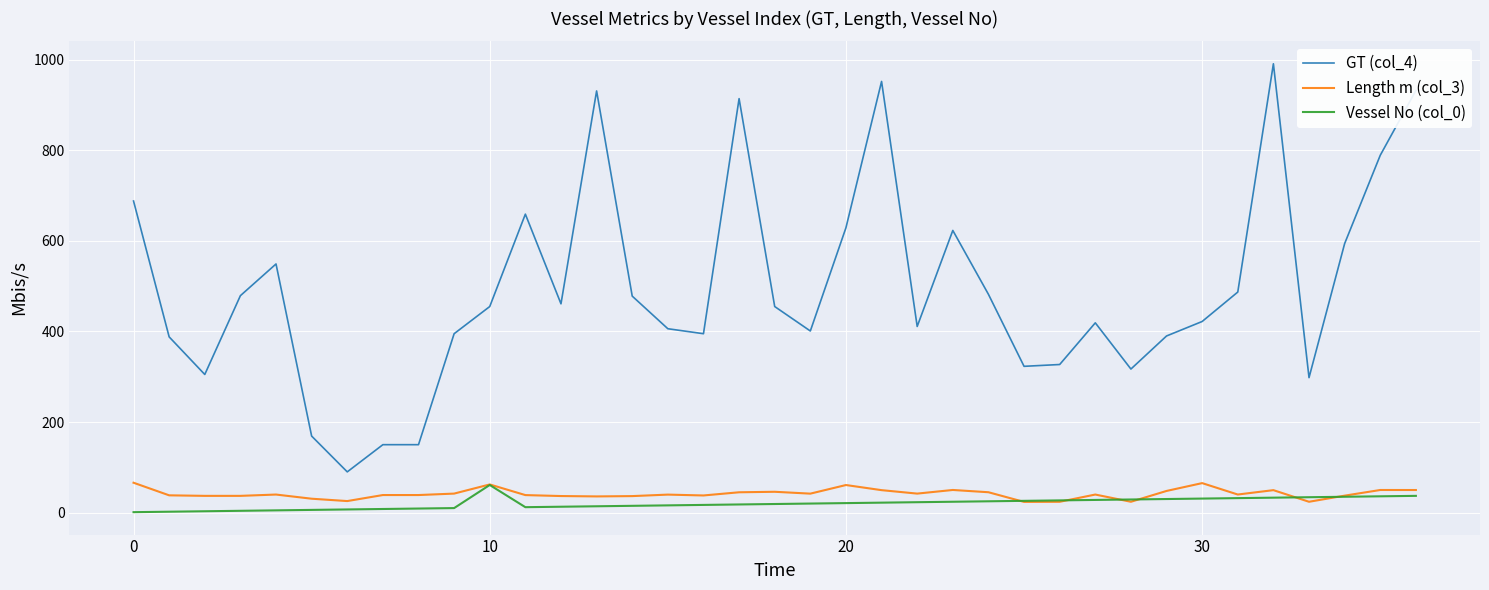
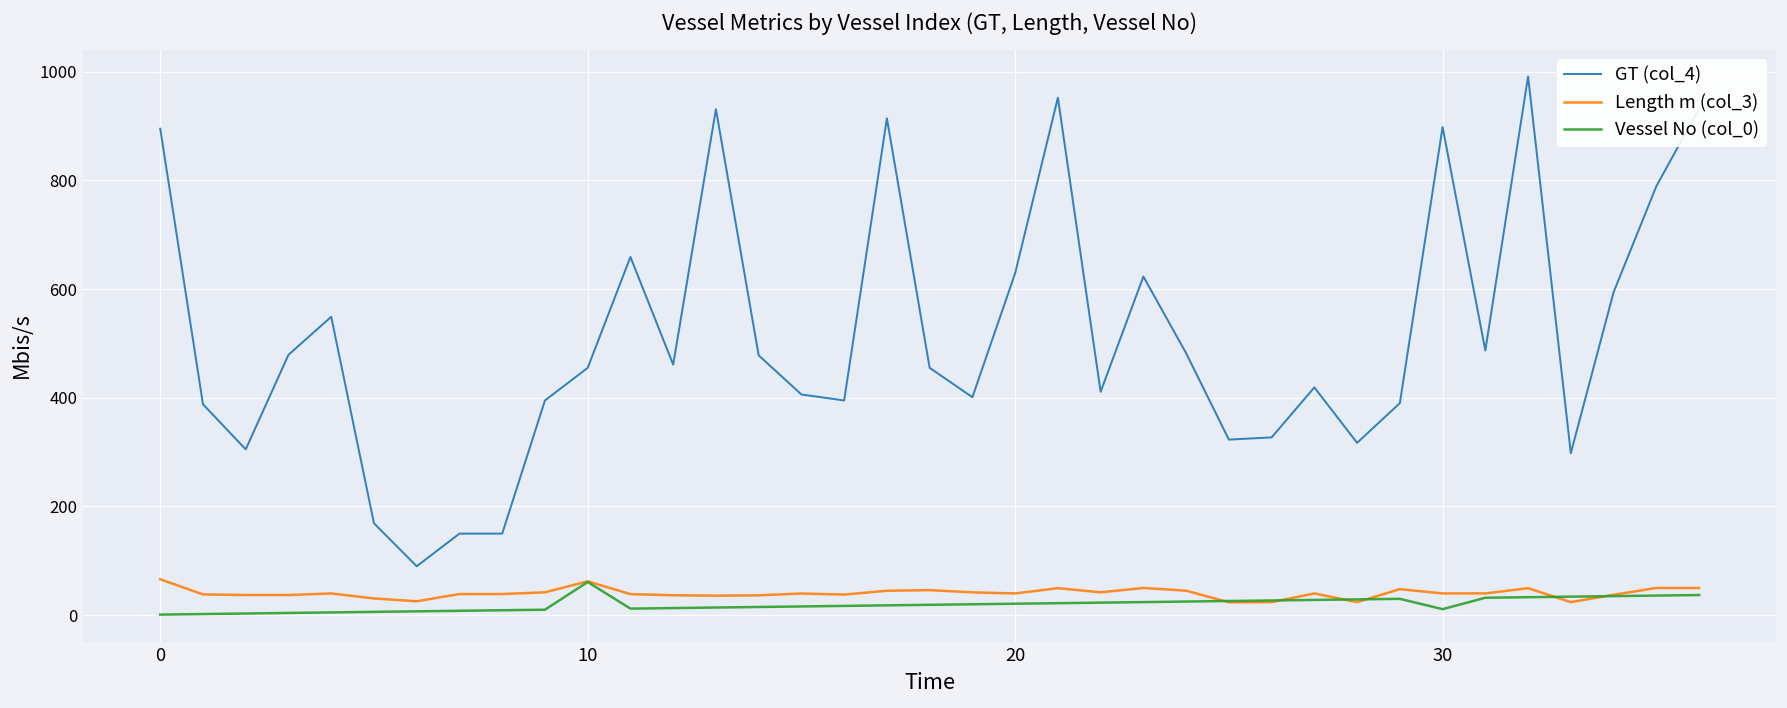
  {
    "GT (col_4)": {
-     "0": 690,
+     "0": 900,
      "10": 460,
      "20": 630,
-     "30": 420
+     "30": 900
    },
    "Length m (col_3)": {
      "0": 70,
-     "20": 60,
-     "30": 70
+     "20": 40,
+     "30": 40
    },
    "Vessel No (col_0)": {
      "0": 0,
      "20": 20,
-     "30": 30
+     "30": 10
    }
  }
